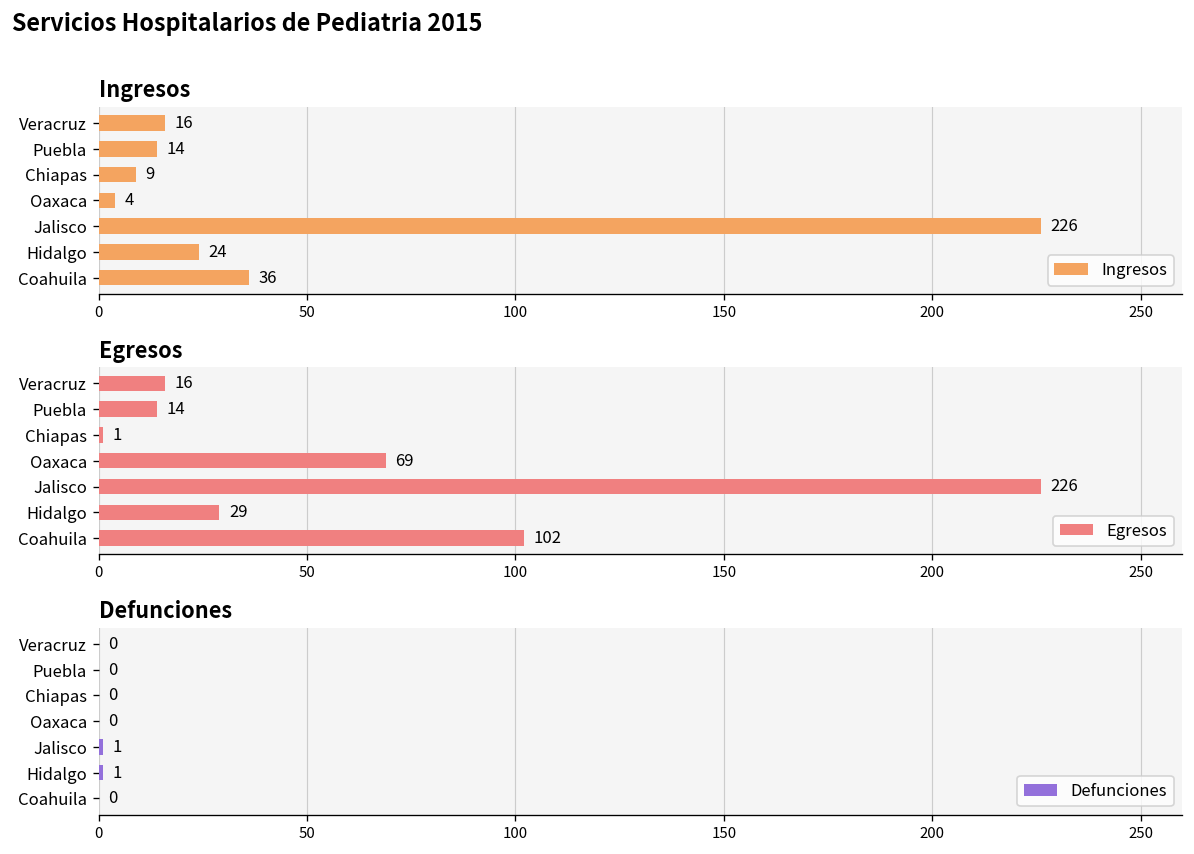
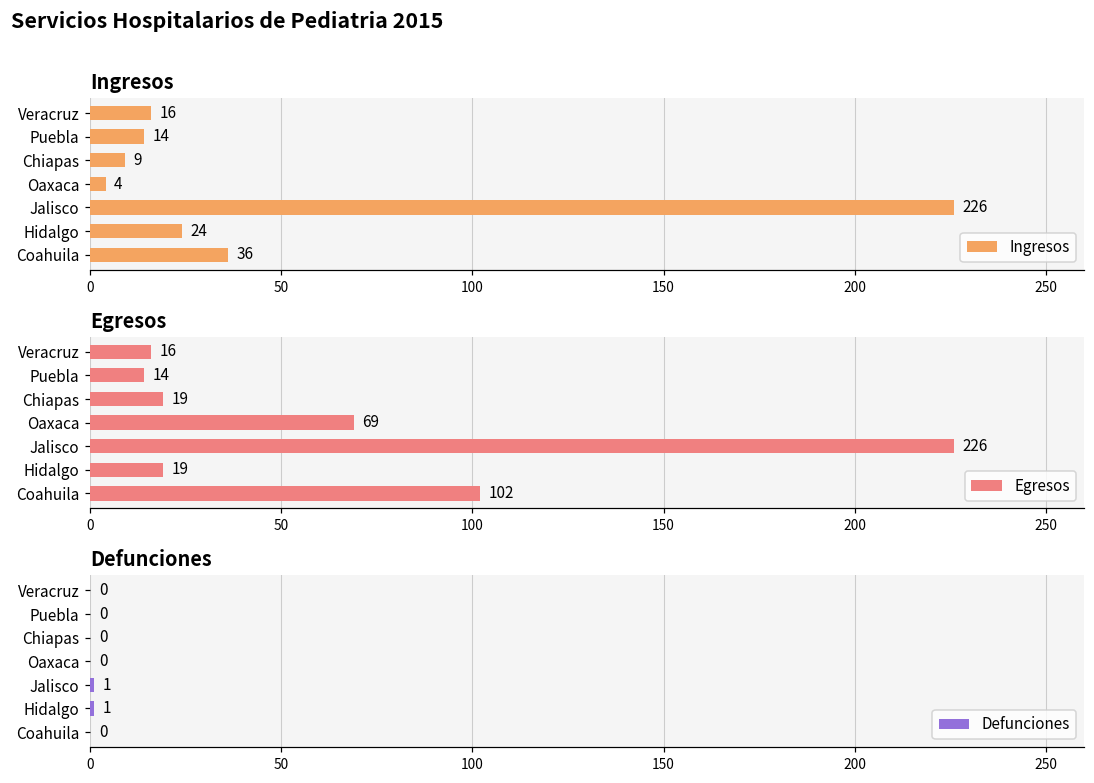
  {
    "Ingresos": {
      "Veracruz": 16,
      "Puebla": 14,
      "Chiapas": 9,
      "Oaxaca": 4,
      "Jalisco": 226,
      "Hidalgo": 24,
      "Coahuila": 36
    },
    "Egresos": {
      "Veracruz": 16,
      "Puebla": 14,
-     "Chiapas": 1,
+     "Chiapas": 19,
      "Oaxaca": 69,
      "Jalisco": 226,
-     "Hidalgo": 29,
+     "Hidalgo": 19,
      "Coahuila": 102
    },
    "Defunciones": {
      "Veracruz": 0,
      "Puebla": 0,
      "Chiapas": 0,
      "Oaxaca": 0,
      "Jalisco": 1,
      "Hidalgo": 1,
      "Coahuila": 0
    }
  }
